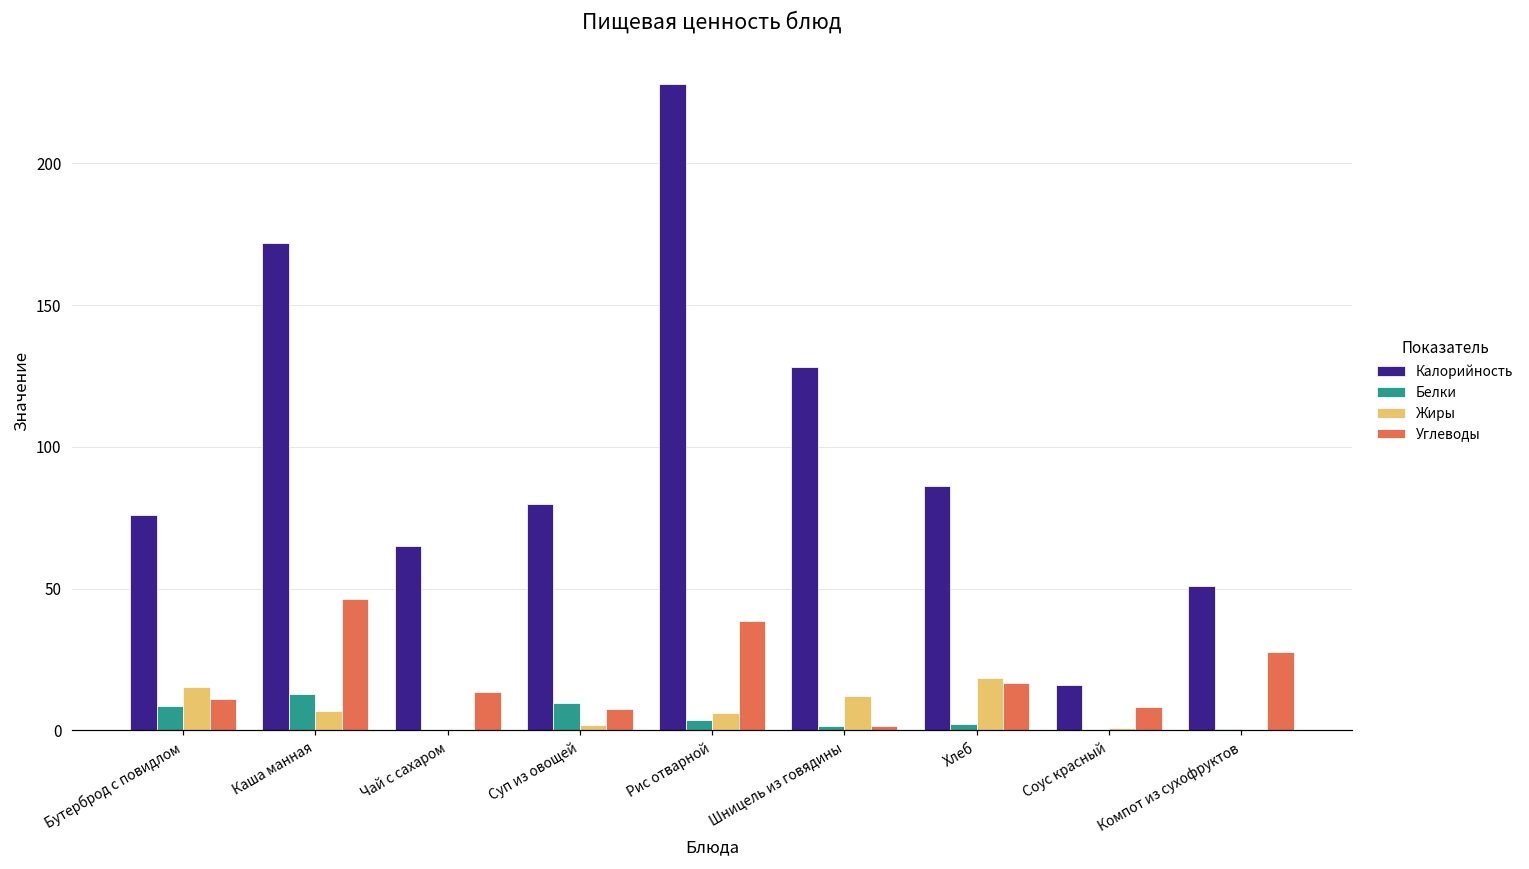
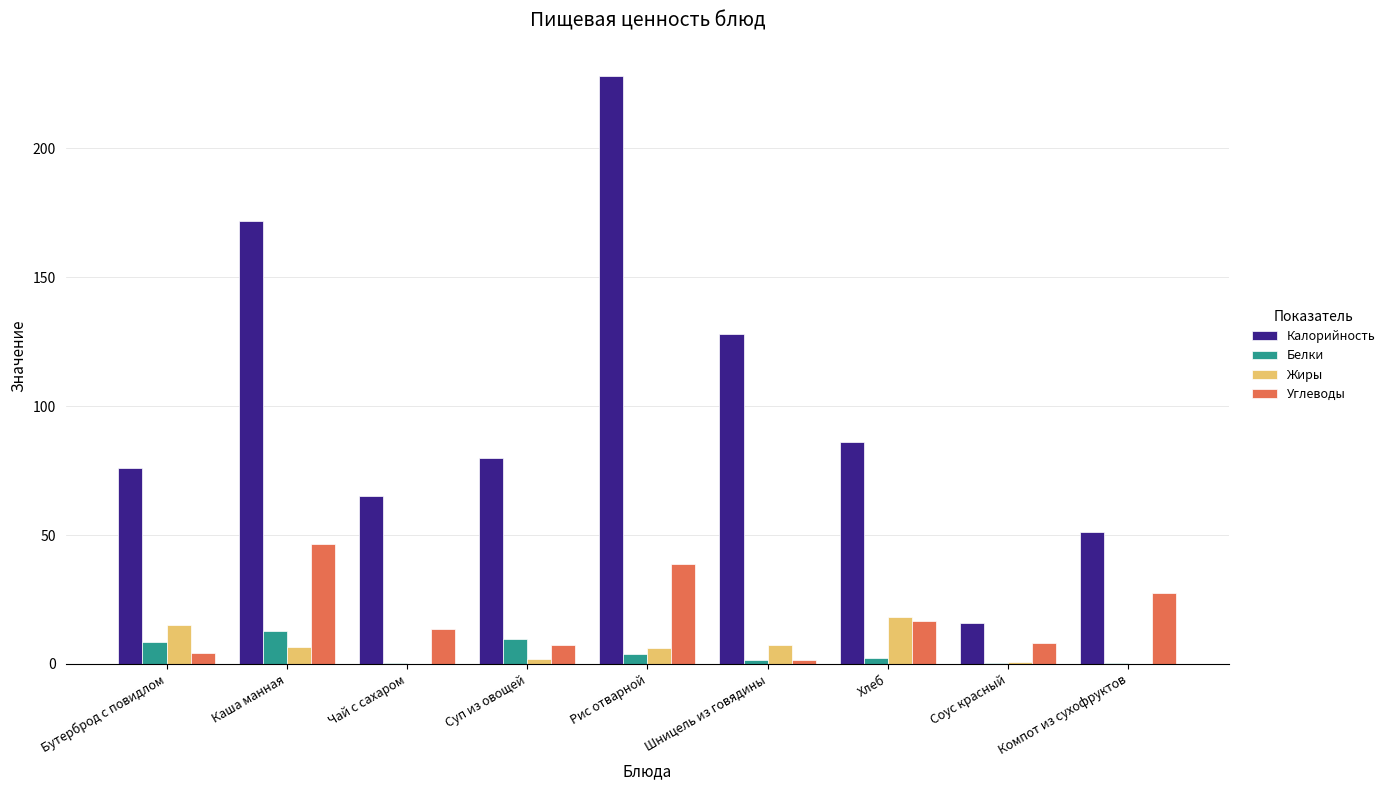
  {
    "Калорийность": {
      "Бутерброд с повидлом": 76,
      "Каша манная": 172,
      "Чай с сахаром": 65,
      "Суп из овощей": 80,
      "Рис отварной": 228,
      "Шницель из говядины": 128,
      "Хлеб": 86,
      "Соус красный": 16,
      "Компот из сухофруктов": 51
    },
    "Белки": {
      "Бутерброд с повидлом": 9,
      "Каша манная": 13,
      "Суп из овощей": 10,
      "Рис отварной": 4,
      "Шницель из говядины": 2,
      "Хлеб": 2
    },
    "Жиры": {
      "Бутерброд с повидлом": 15,
      "Каша манная": 7,
      "Чай с сахаром": 0,
      "Суп из овощей": 2,
      "Рис отварной": 6,
-     "Шницель из говядины": 12,
+     "Шницель из говядины": 8,
      "Хлеб": 18,
      "Компот из сухофруктов": 0
    },
    "Углеводы": {
-     "Бутерброд с повидлом": 11,
+     "Бутерброд с повидлом": 4,
      "Каша манная": 46,
      "Чай с сахаром": 14,
      "Суп из овощей": 8,
      "Рис отварной": 39,
      "Шницель из говядины": 2,
      "Хлеб": 17,
      "Соус красный": 8,
      "Компот из сухофруктов": 28
    }
  }
